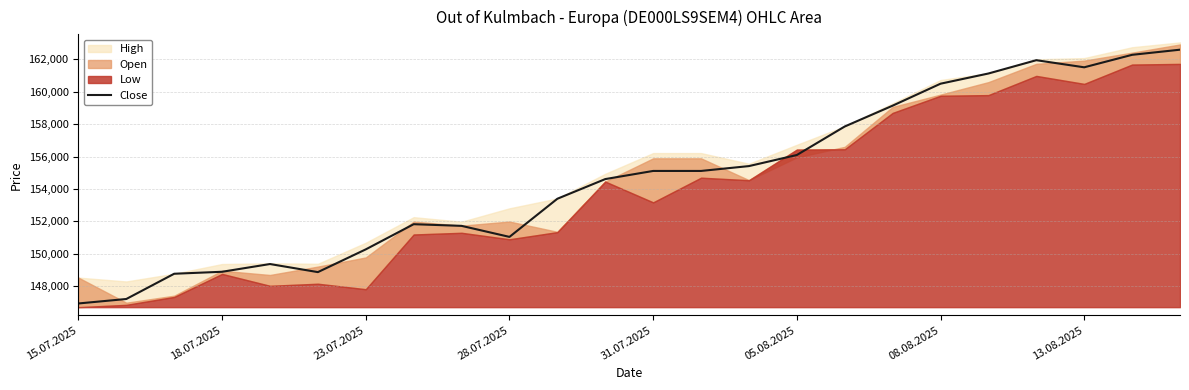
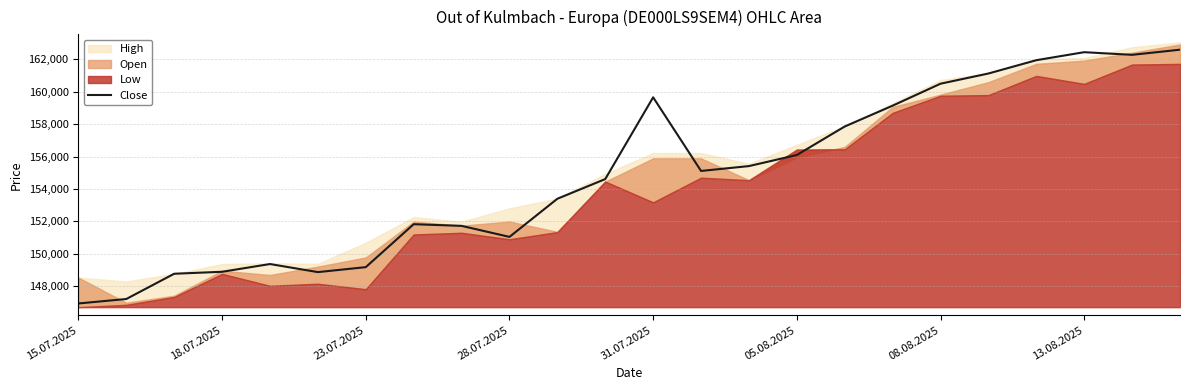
  {
    "Close": {
      "15.07.2025": "146,900",
-     "23.07.2025": "150,300",
-     "31.07.2025": "155,100",
+     "23.07.2025": "149,200",
+     "31.07.2025": "159,700",
      "05.08.2025": "156,100",
      "08.08.2025": "160,500",
-     "13.08.2025": "161,500"
+     "13.08.2025": "162,400"
    },
    "Low": {
      "23.07.2025": "147,800",
      "31.07.2025": "153,200",
      "13.08.2025": "160,500"
    }
  }
